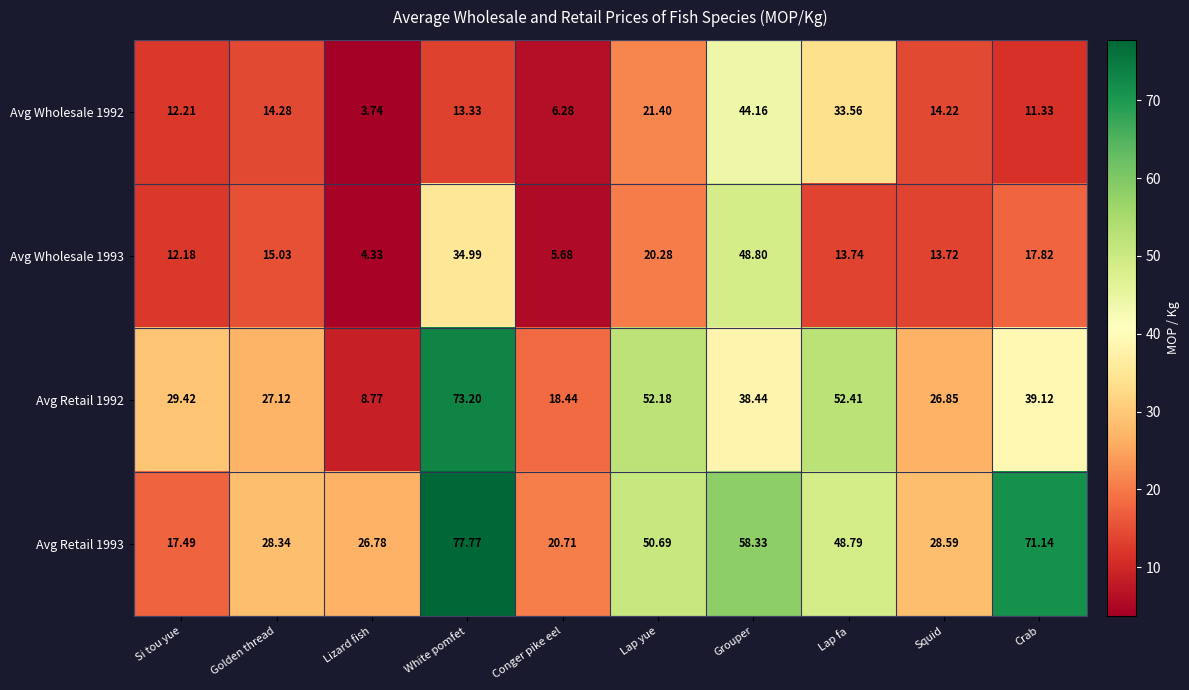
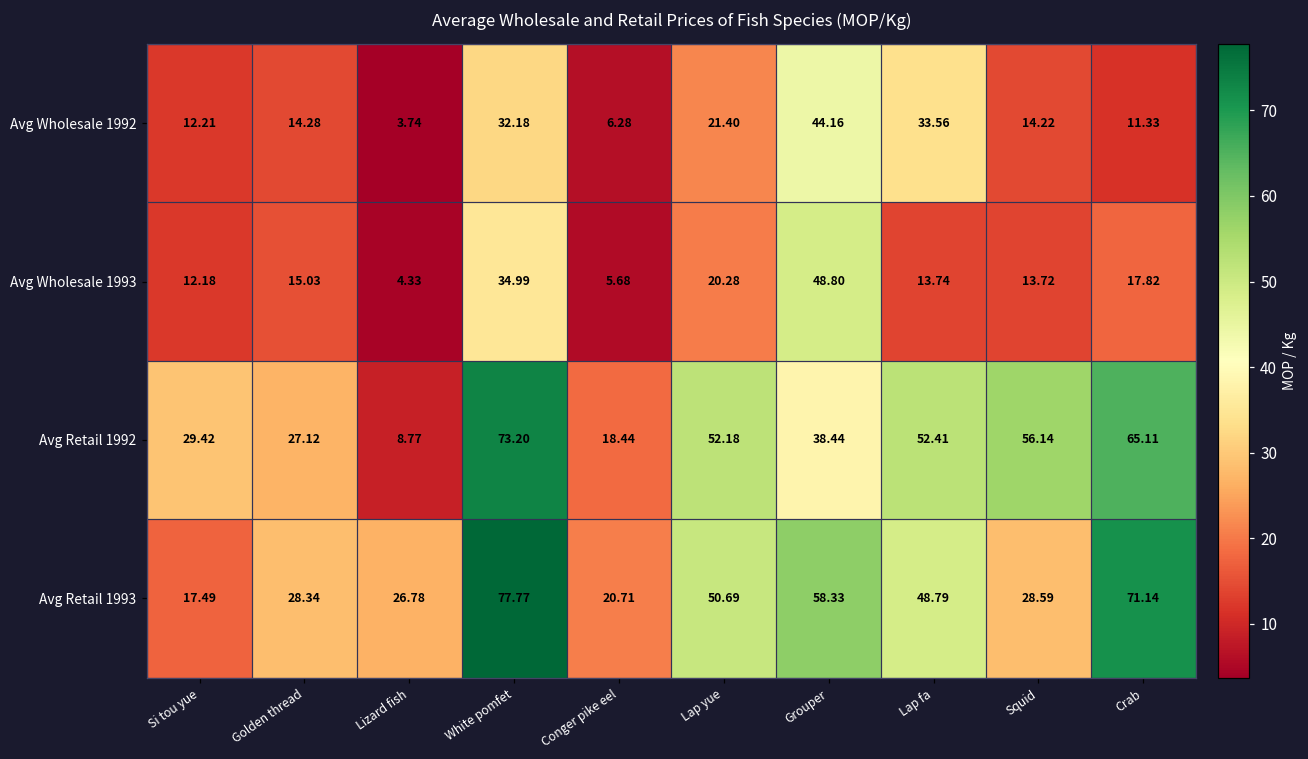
  {
    "Avg Wholesale 1992": {
      "Si tou yue": 12.21,
      "Golden thread": 14.28,
      "Lizard fish": 3.74,
-     "White pomfet": 13.33,
+     "White pomfet": 32.18,
      "Conger pike eel": 6.28,
      "Lap yue": 21.40,
      "Grouper": 44.16,
      "Lap fa": 33.56,
      "Squid": 14.22,
      "Crab": 11.33
    },
    "Avg Wholesale 1993": {
      "Si tou yue": 12.18,
      "Golden thread": 15.03,
      "Lizard fish": 4.33,
      "White pomfet": 34.99,
      "Conger pike eel": 5.68,
      "Lap yue": 20.28,
      "Grouper": 48.80,
      "Lap fa": 13.74,
      "Squid": 13.72,
      "Crab": 17.82
    },
    "Avg Retail 1992": {
      "Si tou yue": 29.42,
      "Golden thread": 27.12,
      "Lizard fish": 8.77,
      "White pomfet": 73.20,
      "Conger pike eel": 18.44,
      "Lap yue": 52.18,
      "Grouper": 38.44,
      "Lap fa": 52.41,
-     "Squid": 26.85,
-     "Crab": 39.12
+     "Squid": 56.14,
+     "Crab": 65.11
    },
    "Avg Retail 1993": {
      "Si tou yue": 17.49,
      "Golden thread": 28.34,
      "Lizard fish": 26.78,
      "White pomfet": 77.77,
      "Conger pike eel": 20.71,
      "Lap yue": 50.69,
      "Grouper": 58.33,
      "Lap fa": 48.79,
      "Squid": 28.59,
      "Crab": 71.14
    }
  }
